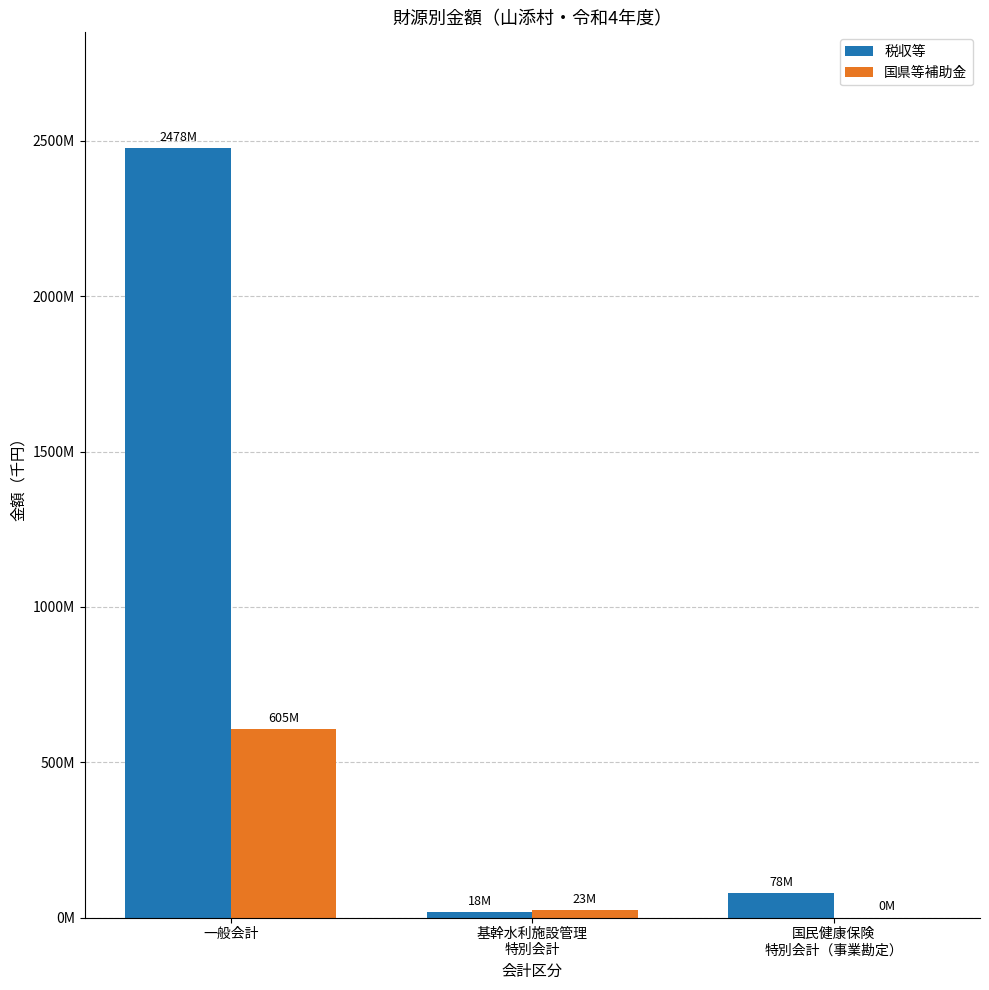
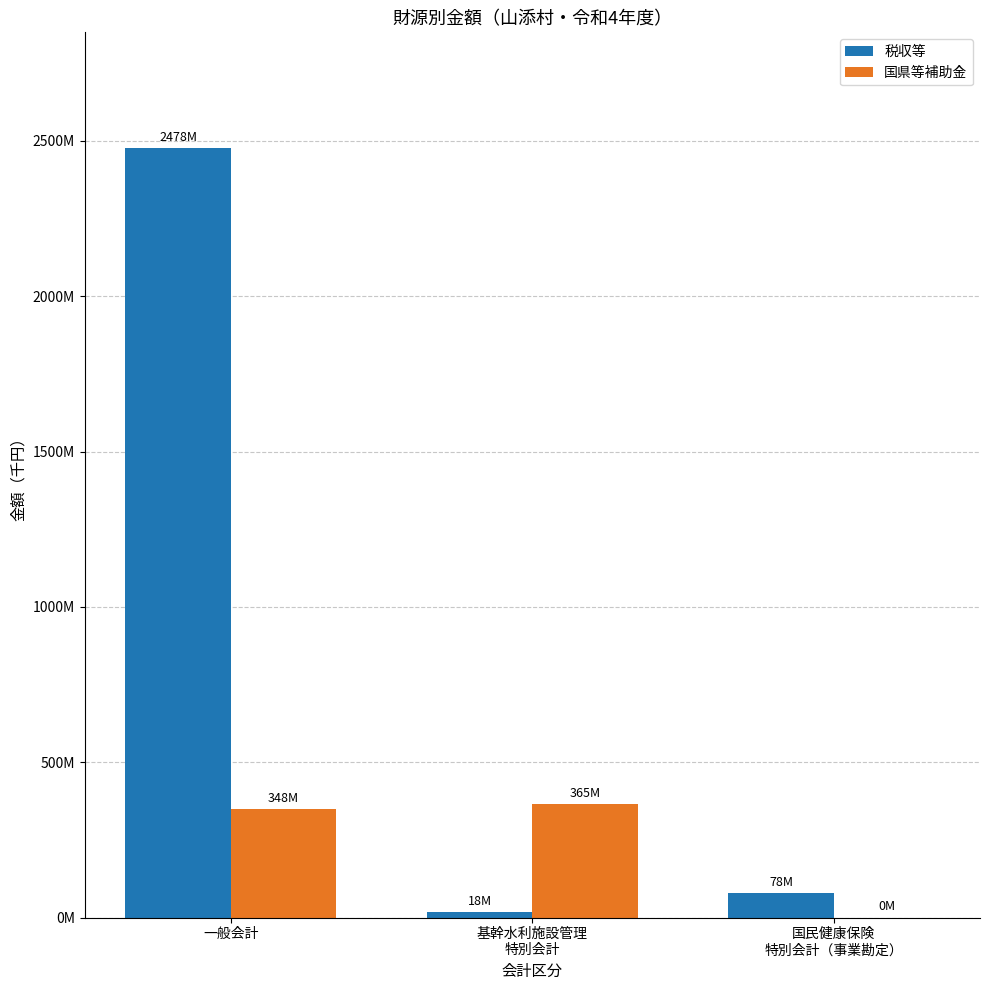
  {
    "税収等": {
      "一般会計": "2478M",
      "基幹水利施設管理 特別会計": "18M",
      "国民健康保険 特別会計（事業勘定）": "78M"
    },
    "国県等補助金": {
-     "一般会計": "605M",
-     "基幹水利施設管理 特別会計": "23M",
+     "一般会計": "348M",
+     "基幹水利施設管理 特別会計": "365M",
      "国民健康保険 特別会計（事業勘定）": "0M"
    }
  }
